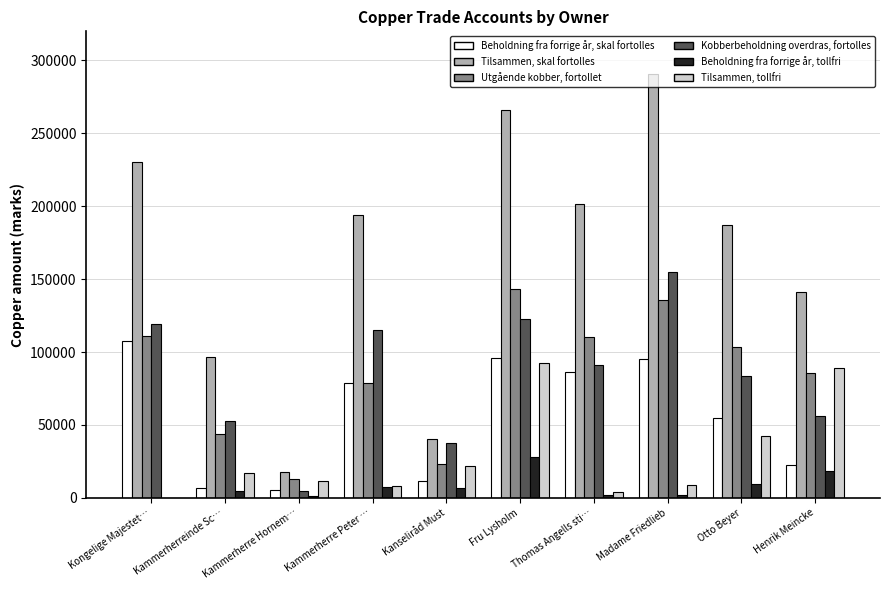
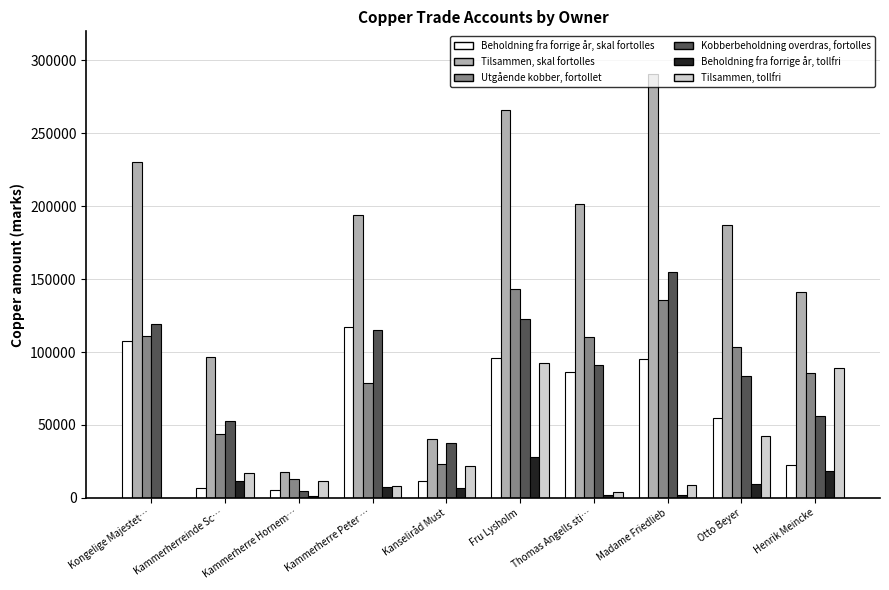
  {
    "Beholdning fra forrige år, skal fortolles": {
      "Kongelige Majestet…": 108000,
      "Kammerherreinde Sc…": 7000,
      "Kammerherre Hornem…": 5000,
-     "Kammerherre Peter …": 79000,
+     "Kammerherre Peter …": 117000,
      "Kanseliråd Must": 11000,
      "Fru Lysholm": 96000,
      "Thomas Angells sti…": 86000,
      "Madame Friedlieb": 95000,
      "Otto Beyer": 55000,
      "Henrik Meincke": 23000
    },
    "Utgående kobber, fortollet": {
      "Kongelige Majestet…": 111000,
      "Kammerherreinde Sc…": 44000,
      "Kammerherre Hornem…": 13000,
      "Kammerherre Peter …": 79000,
      "Kanseliråd Must": 23000,
      "Fru Lysholm": 144000,
      "Thomas Angells sti…": 110000,
      "Madame Friedlieb": 136000,
      "Otto Beyer": 103000,
      "Henrik Meincke": 86000
    },
    "Kobberbeholdning overdras, fortolles": {
      "Kongelige Majestet…": 119000,
      "Kammerherreinde Sc…": 53000,
      "Kammerherre Hornem…": 5000,
      "Kammerherre Peter …": 115000,
      "Kanseliråd Must": 37000,
      "Fru Lysholm": 123000,
      "Thomas Angells sti…": 91000,
      "Madame Friedlieb": 155000,
      "Otto Beyer": 83000,
      "Henrik Meincke": 56000
    },
    "Beholdning fra forrige år, tollfri": {
      "Kongelige Majestet…": 0,
-     "Kammerherreinde Sc…": 5000,
+     "Kammerherreinde Sc…": 12000,
      "Kammerherre Peter …": 8000,
      "Kanseliråd Must": 7000,
      "Fru Lysholm": 28000,
      "Thomas Angells sti…": 2000,
      "Madame Friedlieb": 2000,
      "Otto Beyer": 10000,
      "Henrik Meincke": 19000
    }
  }
